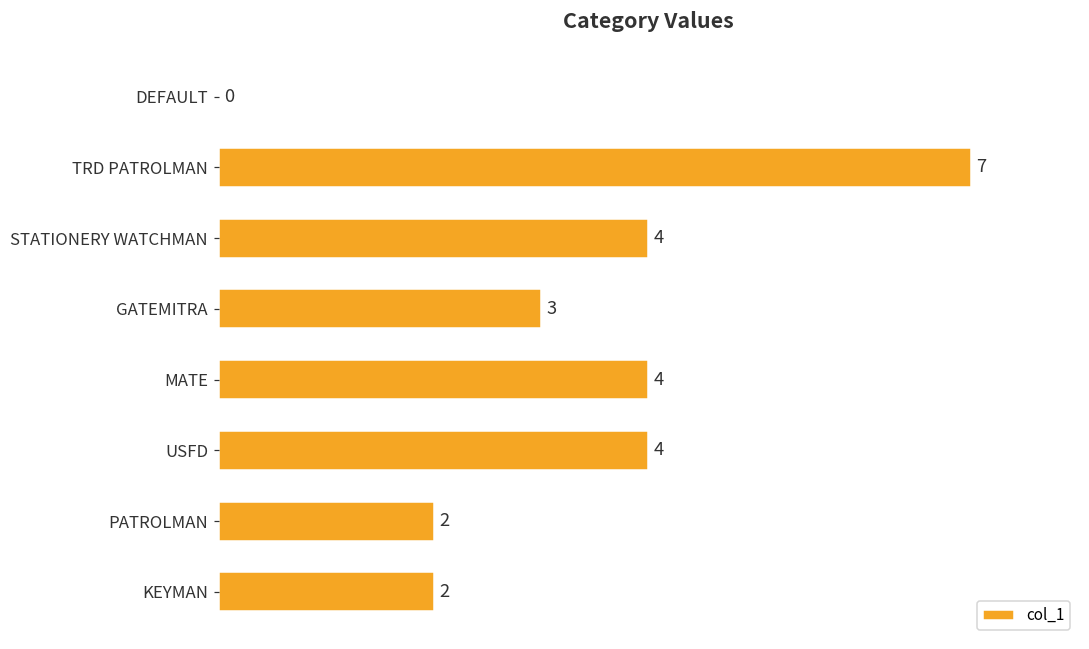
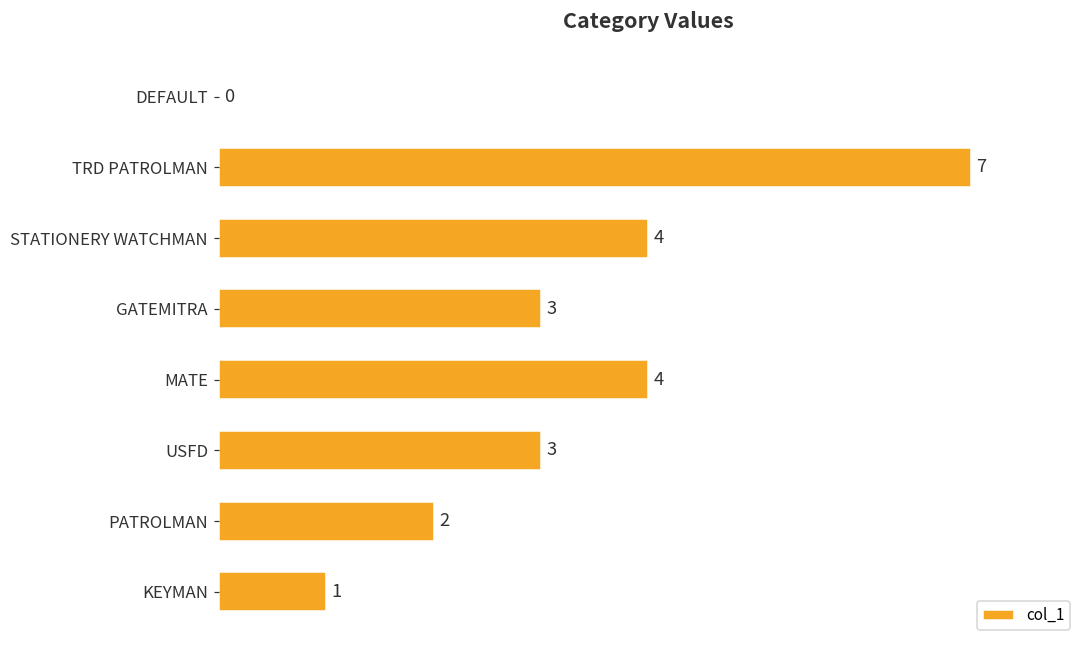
  {
    "DEFAULT": 0,
    "TRD PATROLMAN": 7,
    "STATIONERY WATCHMAN": 4,
    "GATEMITRA": 3,
    "MATE": 4,
-   "USFD": 4,
+   "USFD": 3,
    "PATROLMAN": 2,
-   "KEYMAN": 2
+   "KEYMAN": 1
  }
